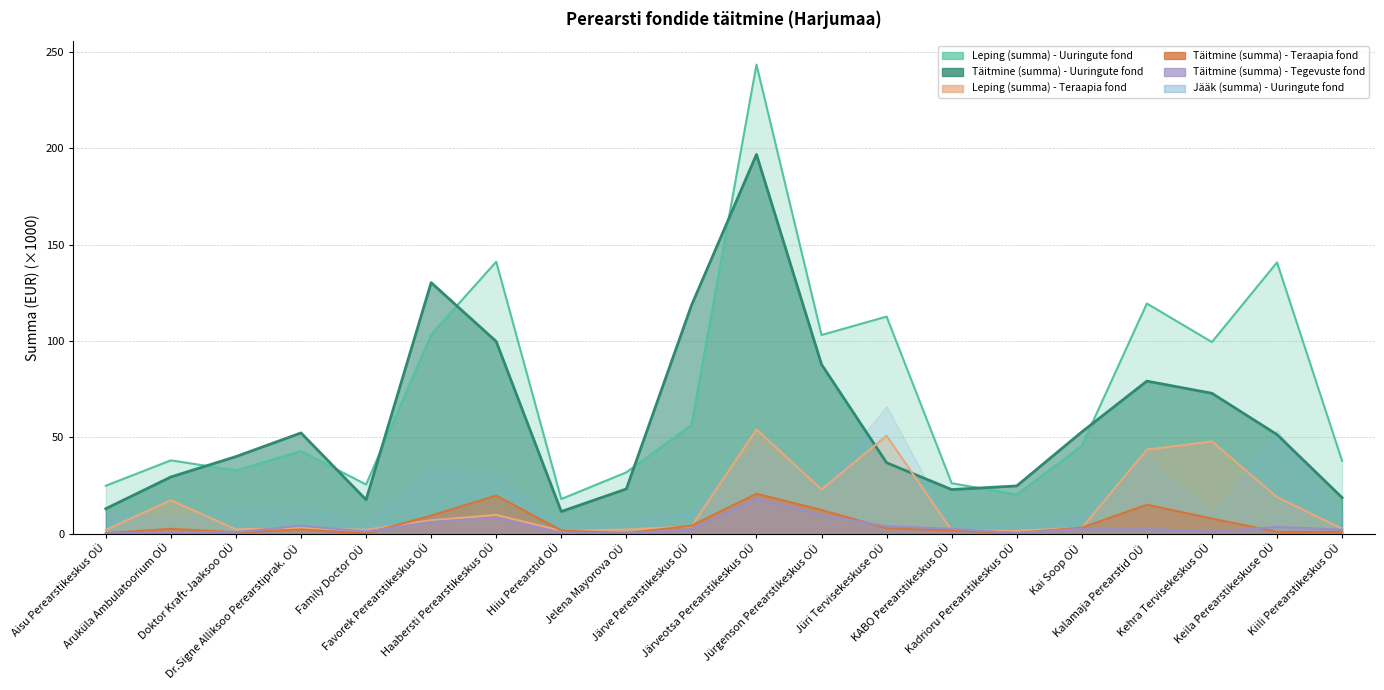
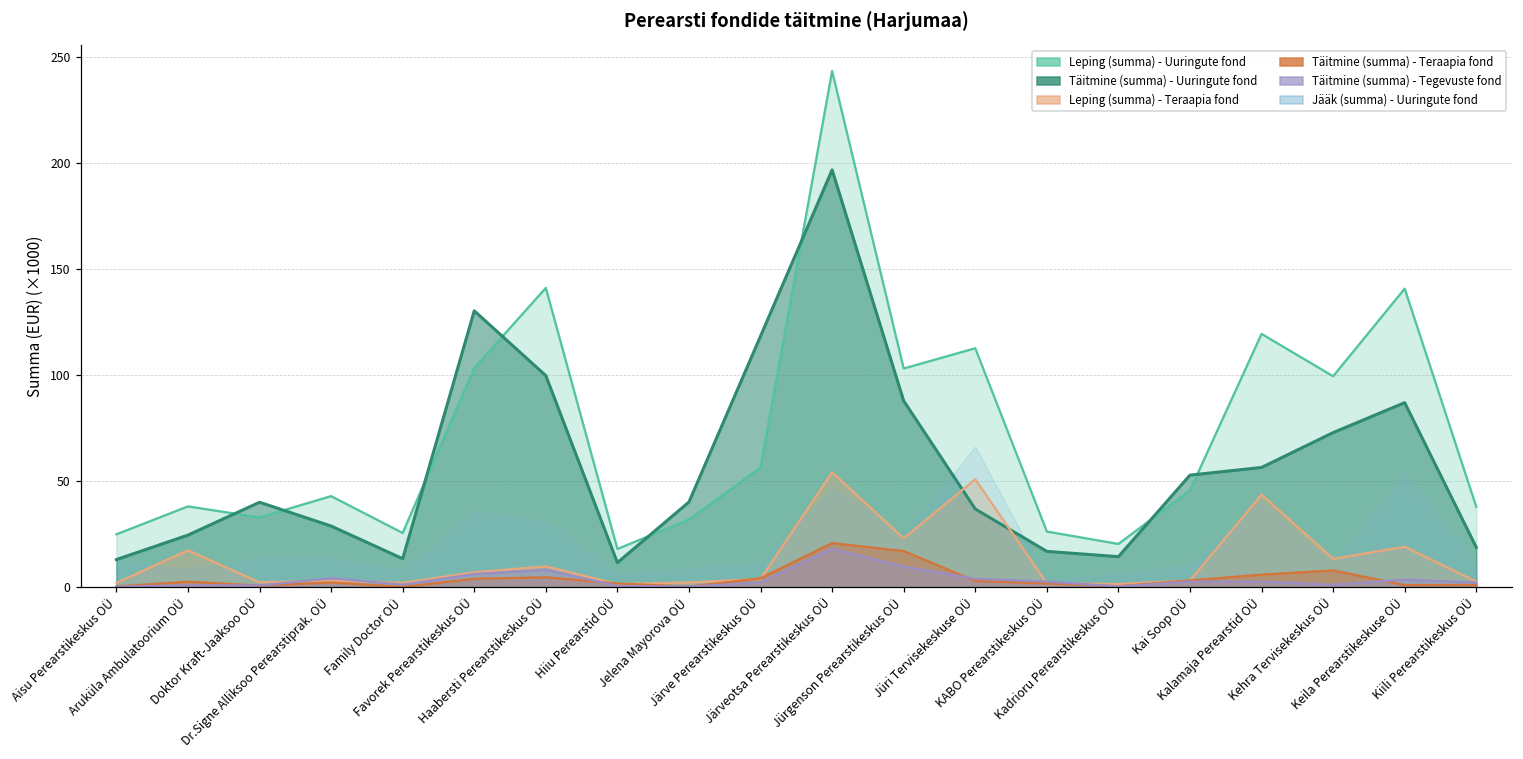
  {
    "Täitmine (summa) - Uuringute fond": {
-     "Aruküla Ambulatoorium OÜ": 29,
+     "Aruküla Ambulatoorium OÜ": 24,
      "Doktor Kraft-Jaaksoo OÜ": 40,
-     "Dr.Signe Alliksoo Perearstiprak. OÜ": 52,
-     "Family Doctor OÜ": 18,
+     "Dr.Signe Alliksoo Perearstiprak. OÜ": 29,
+     "Family Doctor OÜ": 13,
      "Favorek Perearstikeskus OÜ": 130,
      "Haabersti Perearstikeskus OÜ": 100,
      "Hiiu Perearstid OÜ": 11,
-     "Jelena Mayorova OÜ": 23,
+     "Jelena Mayorova OÜ": 40,
      "Järve Perearstikeskus OÜ": 118,
      "Järveotsa Perearstikeskus OÜ": 197,
      "Jürgenson Perearstikeskus OÜ": 88,
      "Jüri Tervisekeskuse OÜ": 37,
-     "KABO Perearstikeskus OÜ": 23,
-     "Kadrioru Perearstikeskus OÜ": 25,
+     "KABO Perearstikeskus OÜ": 17,
+     "Kadrioru Perearstikeskus OÜ": 14,
      "Kai Soop OÜ": 53,
-     "Kalamaja Perearstid OÜ": 79,
+     "Kalamaja Perearstid OÜ": 56,
      "Kehra Tervisekeskus OÜ": 73,
-     "Keila Perearstikeskuse OÜ": 51,
+     "Keila Perearstikeskuse OÜ": 87,
      "Kiili Perearstikeskus OÜ": 19
    },
    "Leping (summa) - Teraapia fond": {
      "Aisu Perearstikeskus OÜ": 2,
      "Aruküla Ambulatoorium OÜ": 17,
      "Doktor Kraft-Jaaksoo OÜ": 2,
      "Haabersti Perearstikeskus OÜ": 10,
      "Jelena Mayorova OÜ": 2,
      "Järveotsa Perearstikeskus OÜ": 54,
      "Jürgenson Perearstikeskus OÜ": 23,
      "Jüri Tervisekeskuse OÜ": 51,
      "Kalamaja Perearstid OÜ": 44,
-     "Kehra Tervisekeskus OÜ": 48,
+     "Kehra Tervisekeskus OÜ": 13,
      "Keila Perearstikeskuse OÜ": 19
    },
    "Täitmine (summa) - Teraapia fond": {
      "Aruküla Ambulatoorium OÜ": 2,
-     "Favorek Perearstikeskus OÜ": 9,
-     "Haabersti Perearstikeskus OÜ": 20,
+     "Favorek Perearstikeskus OÜ": 4,
+     "Haabersti Perearstikeskus OÜ": 5,
      "Järveotsa Perearstikeskus OÜ": 21,
-     "Jürgenson Perearstikeskus OÜ": 12,
-     "Kalamaja Perearstid OÜ": 15,
+     "Jürgenson Perearstikeskus OÜ": 17,
+     "Kalamaja Perearstid OÜ": 6,
      "Kehra Tervisekeskus OÜ": 8,
      "Keila Perearstikeskuse OÜ": 1
    }
  }
